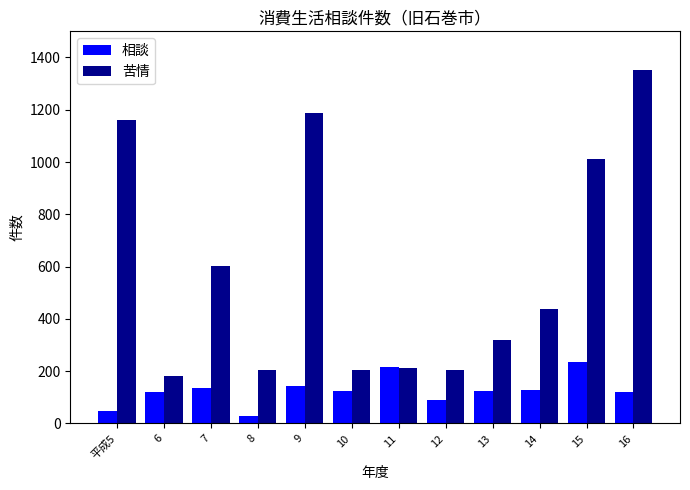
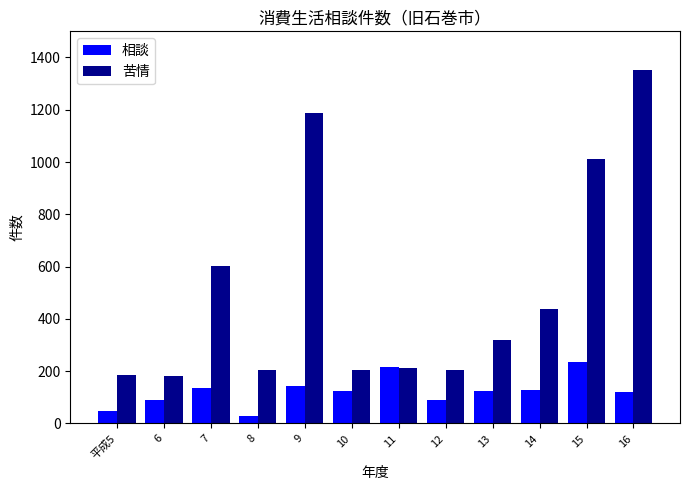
  {
    "相談": {
      "平成5": 50,
-     "6": 120,
+     "6": 90,
      "7": 140,
      "8": 30,
      "9": 140,
      "10": 120,
      "11": 220,
      "12": 90,
      "13": 120,
      "14": 130,
      "15": 230,
      "16": 120
    },
    "苦情": {
-     "平成5": 1160,
+     "平成5": 180,
      "6": 180,
      "7": 600,
      "8": 200,
      "9": 1190,
      "10": 200,
      "11": 210,
      "12": 210,
      "13": 320,
      "14": 440,
      "15": 1010,
      "16": 1350
    }
  }
